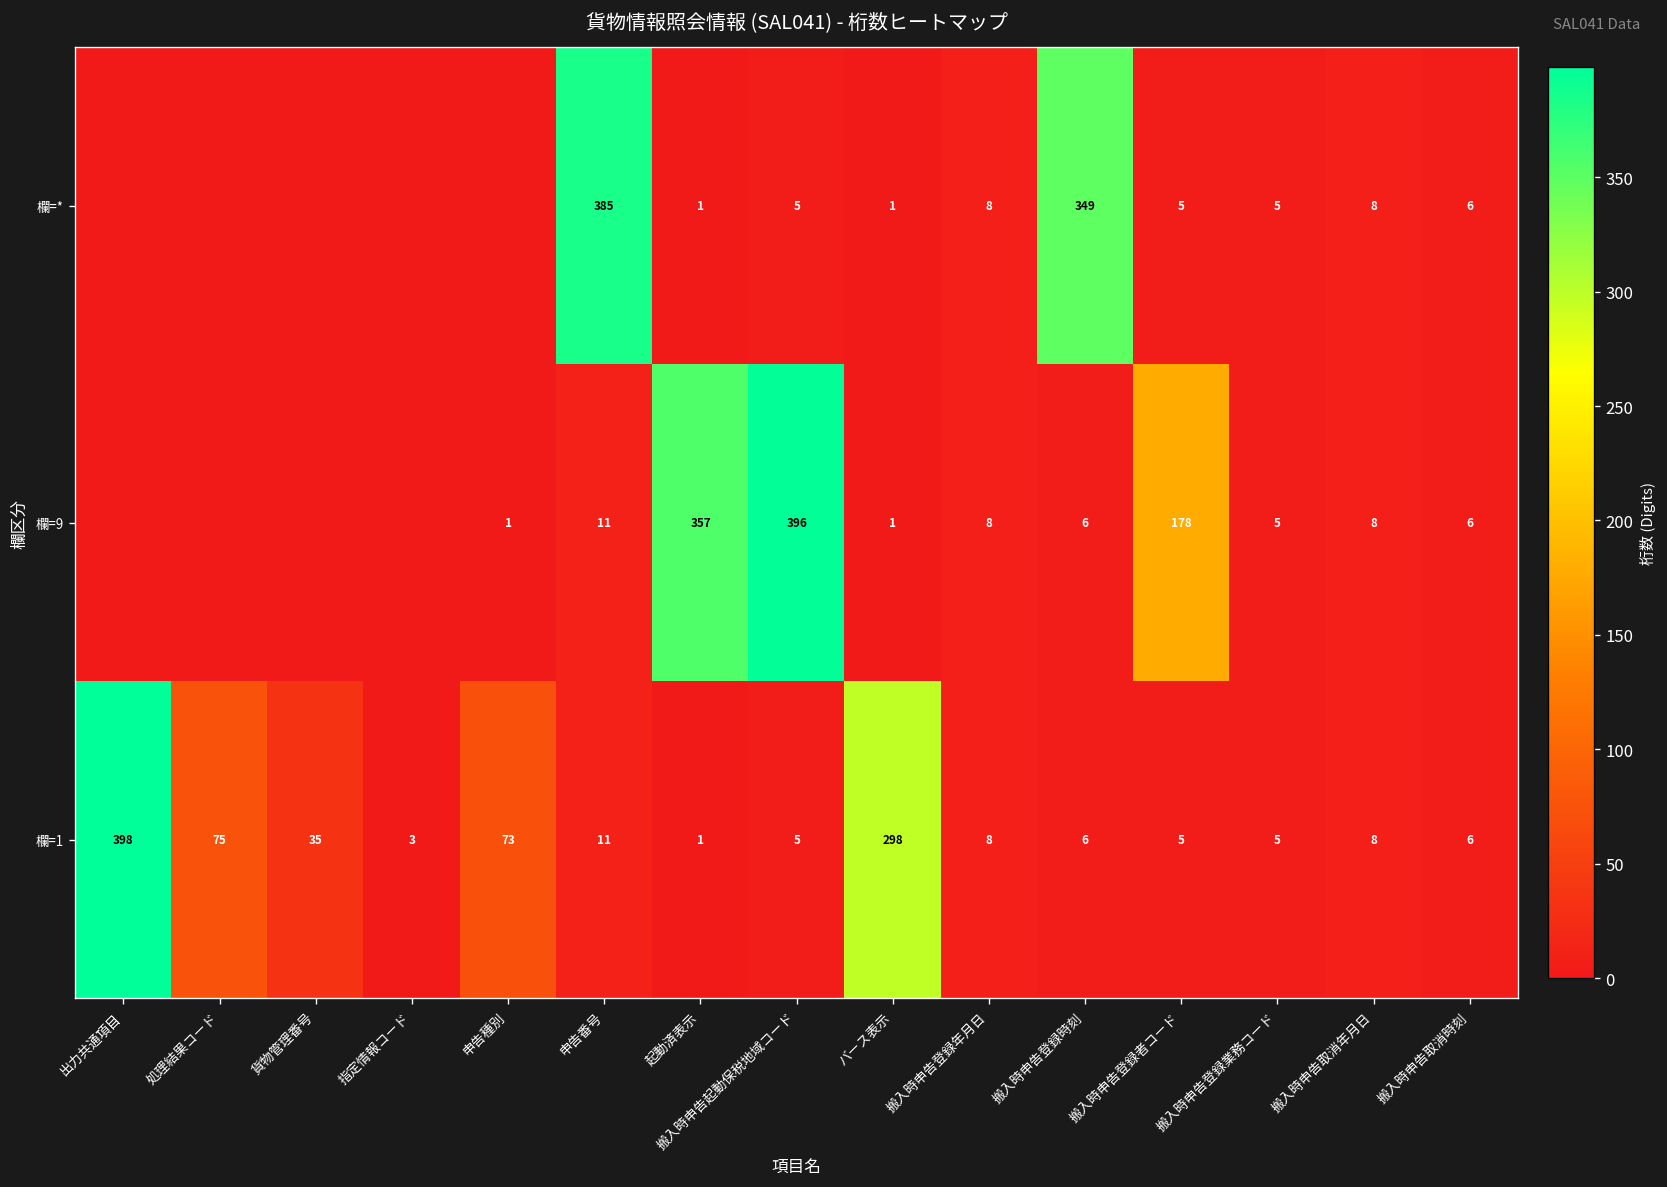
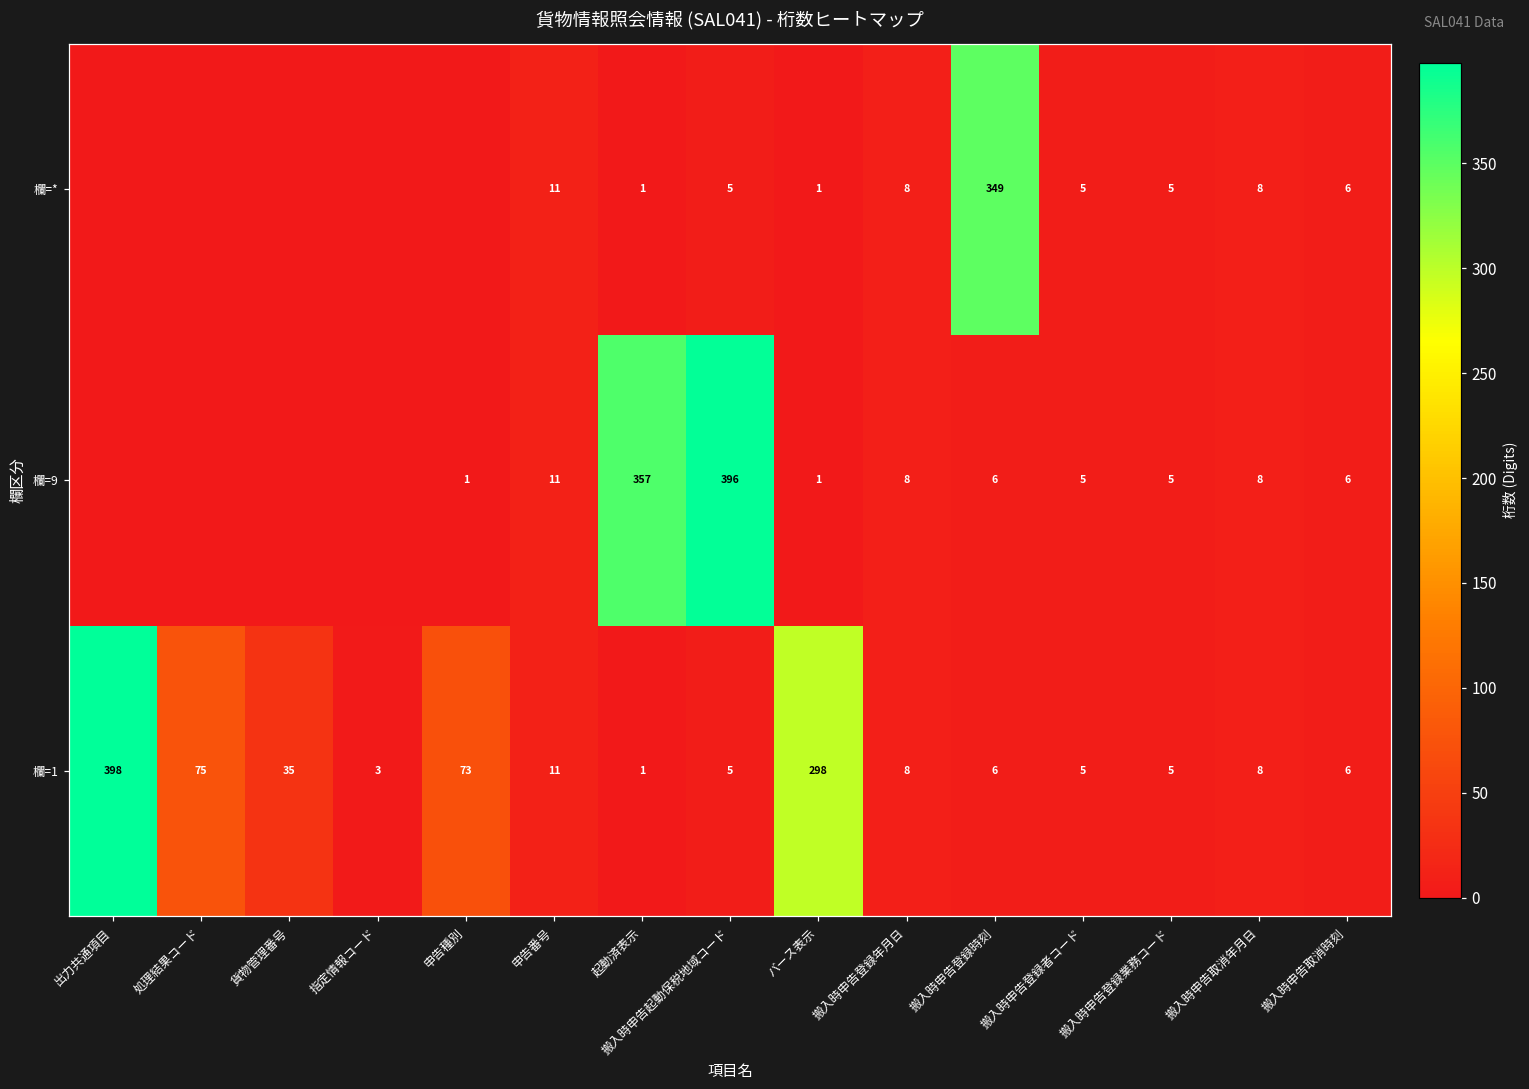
  {
    "欄=*": {
-     "申告番号": 385,
+     "申告番号": 11,
      "起動済表示": 1,
      "搬入時申告起動保税地域コード": 5,
      "バース表示": 1,
      "搬入時申告登録年月日": 8,
      "搬入時申告登録時刻": 349,
      "搬入時申告登録者コード": 5,
      "搬入時申告登録業務コード": 5,
      "搬入時申告取消年月日": 8,
      "搬入時申告取消時刻": 6
    },
    "欄=9": {
      "申告種別": 1,
      "申告番号": 11,
      "起動済表示": 357,
      "搬入時申告起動保税地域コード": 396,
      "バース表示": 1,
      "搬入時申告登録年月日": 8,
      "搬入時申告登録時刻": 6,
-     "搬入時申告登録者コード": 178,
+     "搬入時申告登録者コード": 5,
      "搬入時申告登録業務コード": 5,
      "搬入時申告取消年月日": 8,
      "搬入時申告取消時刻": 6
    },
    "欄=1": {
      "出力共通項目": 398,
      "処理結果コード": 75,
      "貨物管理番号": 35,
      "指定情報コード": 3,
      "申告種別": 73,
      "申告番号": 11,
      "起動済表示": 1,
      "搬入時申告起動保税地域コード": 5,
      "バース表示": 298,
      "搬入時申告登録年月日": 8,
      "搬入時申告登録時刻": 6,
      "搬入時申告登録者コード": 5,
      "搬入時申告登録業務コード": 5,
      "搬入時申告取消年月日": 8,
      "搬入時申告取消時刻": 6
    }
  }
